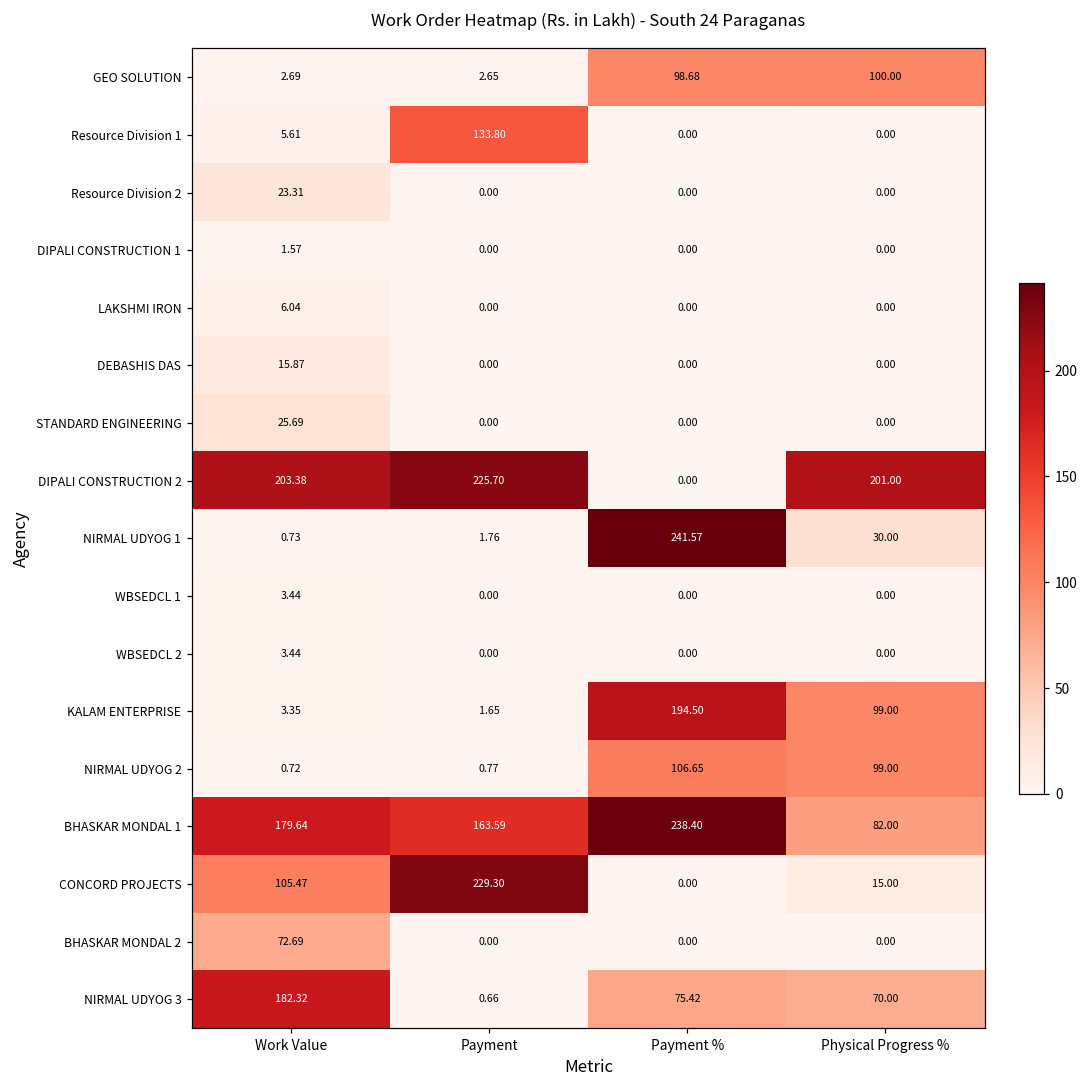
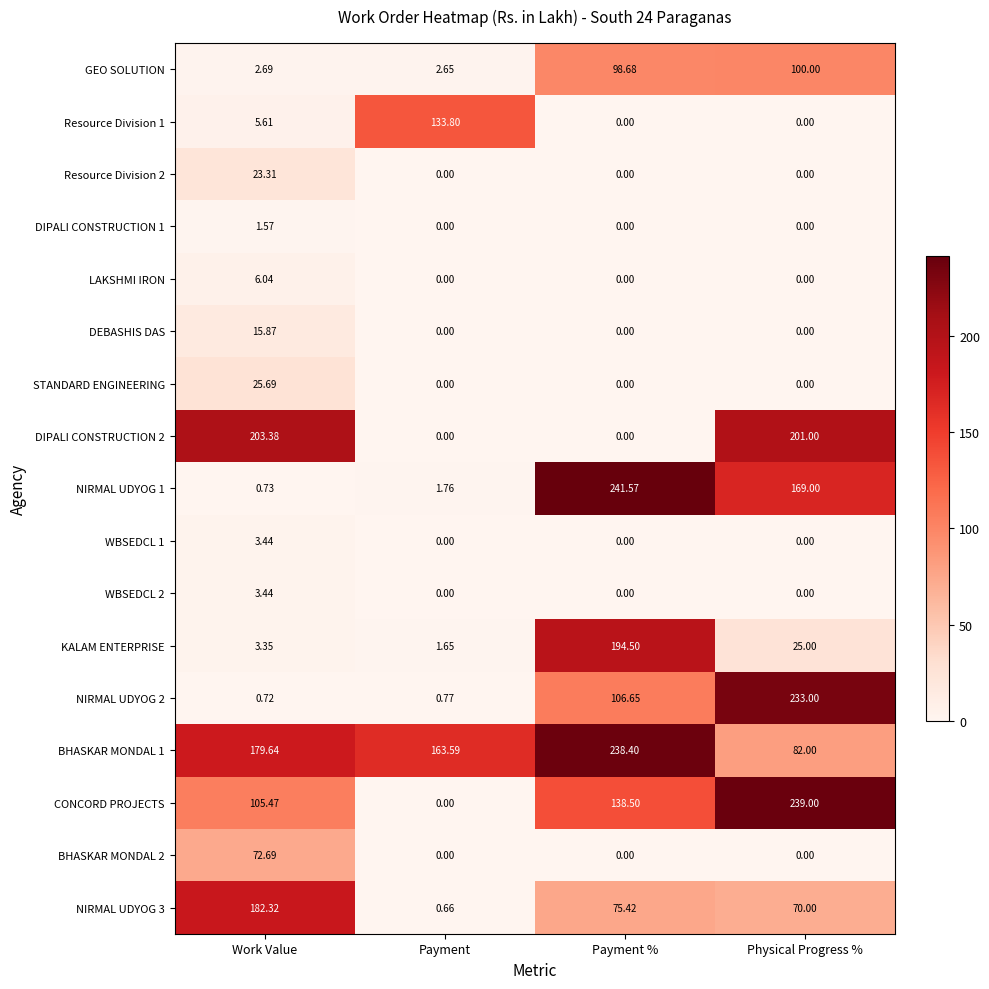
  {
    "GEO SOLUTION": {
      "Work Value": 2.69,
      "Payment": 2.65,
      "Payment %": 98.68,
      "Physical Progress %": 100.00
    },
    "Resource Division 1": {
      "Work Value": 5.61,
      "Payment": 133.80,
      "Payment %": 0.00,
      "Physical Progress %": 0.00
    },
    "Resource Division 2": {
      "Work Value": 23.31,
      "Payment": 0.00,
      "Payment %": 0.00,
      "Physical Progress %": 0.00
    },
    "DIPALI CONSTRUCTION 1": {
      "Work Value": 1.57,
      "Payment": 0.00,
      "Payment %": 0.00,
      "Physical Progress %": 0.00
    },
    "LAKSHMI IRON": {
      "Work Value": 6.04,
      "Payment": 0.00,
      "Payment %": 0.00,
      "Physical Progress %": 0.00
    },
    "DEBASHIS DAS": {
      "Work Value": 15.87,
      "Payment": 0.00,
      "Payment %": 0.00,
      "Physical Progress %": 0.00
    },
    "STANDARD ENGINEERING": {
      "Work Value": 25.69,
      "Payment": 0.00,
      "Payment %": 0.00,
      "Physical Progress %": 0.00
    },
    "DIPALI CONSTRUCTION 2": {
      "Work Value": 203.38,
-     "Payment": 225.70,
+     "Payment": 0.00,
      "Payment %": 0.00,
      "Physical Progress %": 201.00
    },
    "NIRMAL UDYOG 1": {
      "Work Value": 0.73,
      "Payment": 1.76,
      "Payment %": 241.57,
-     "Physical Progress %": 30.00
+     "Physical Progress %": 169.00
    },
    "WBSEDCL 1": {
      "Work Value": 3.44,
      "Payment": 0.00,
      "Payment %": 0.00,
      "Physical Progress %": 0.00
    },
    "WBSEDCL 2": {
      "Work Value": 3.44,
      "Payment": 0.00,
      "Payment %": 0.00,
      "Physical Progress %": 0.00
    },
    "KALAM ENTERPRISE": {
      "Work Value": 3.35,
      "Payment": 1.65,
      "Payment %": 194.50,
-     "Physical Progress %": 99.00
+     "Physical Progress %": 25.00
    },
    "NIRMAL UDYOG 2": {
      "Work Value": 0.72,
      "Payment": 0.77,
      "Payment %": 106.65,
-     "Physical Progress %": 99.00
+     "Physical Progress %": 233.00
    },
    "BHASKAR MONDAL 1": {
      "Work Value": 179.64,
      "Payment": 163.59,
      "Payment %": 238.40,
      "Physical Progress %": 82.00
    },
    "CONCORD PROJECTS": {
      "Work Value": 105.47,
-     "Payment": 229.30,
-     "Payment %": 0.00,
-     "Physical Progress %": 15.00
+     "Payment": 0.00,
+     "Payment %": 138.50,
+     "Physical Progress %": 239.00
    },
    "BHASKAR MONDAL 2": {
      "Work Value": 72.69,
      "Payment": 0.00,
      "Payment %": 0.00,
      "Physical Progress %": 0.00
    },
    "NIRMAL UDYOG 3": {
      "Work Value": 182.32,
      "Payment": 0.66,
      "Payment %": 75.42,
      "Physical Progress %": 70.00
    }
  }
